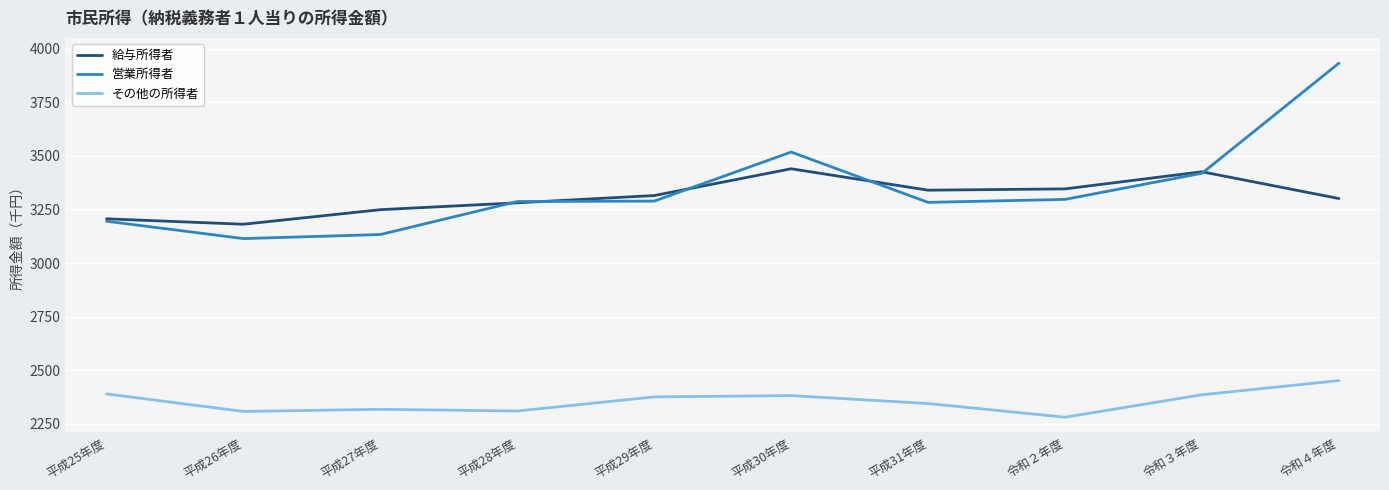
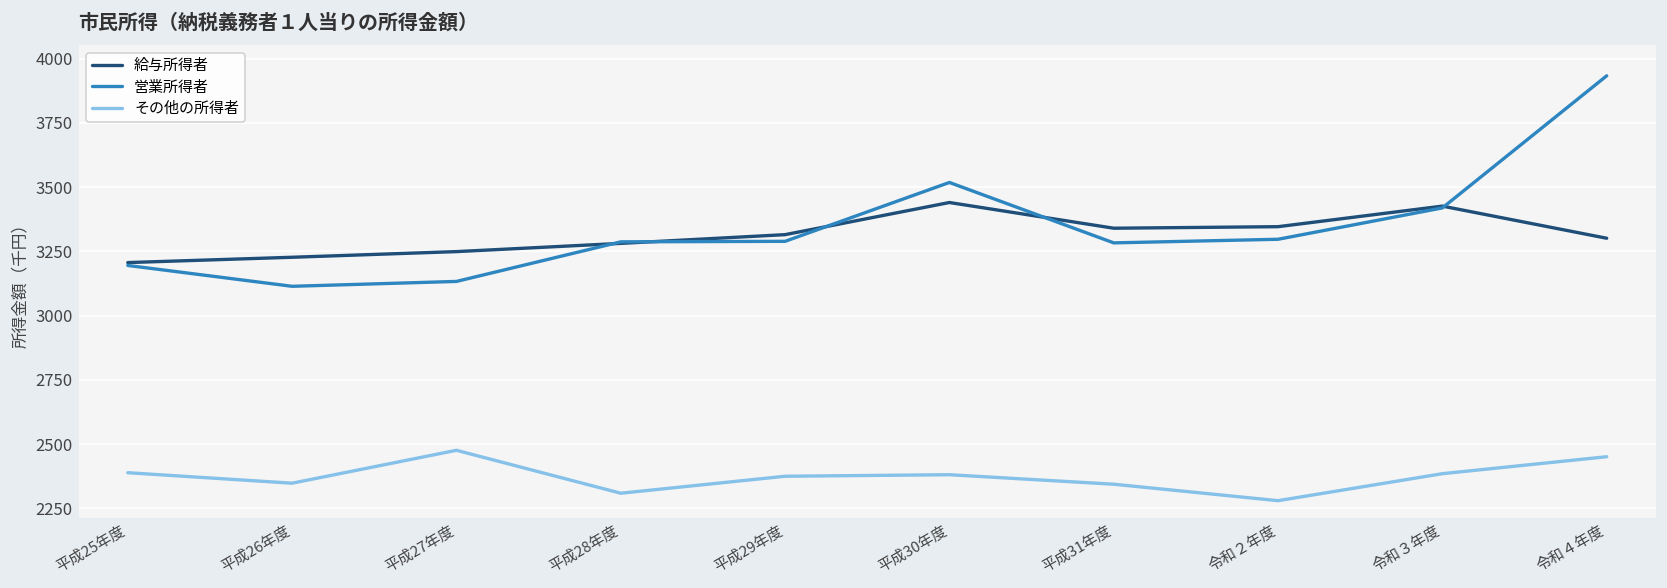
  {
    "給与所得者": {
-     "平成26年度": 3180,
+     "平成26年度": 3230,
      "平成27年度": 3250,
      "平成29年度": 3320,
      "平成30年度": 3440,
      "平成31年度": 3340,
      "令和２年度": 3350,
      "令和４年度": 3300
    },
    "営業所得者": {
      "平成26年度": 3110,
      "平成27年度": 3130,
      "平成29年度": 3290,
      "平成30年度": 3520,
      "平成31年度": 3280,
      "令和２年度": 3300,
      "令和４年度": 3930
    },
    "その他の所得者": {
      "平成25年度": 2390,
-     "平成26年度": 2310,
-     "平成27年度": 2320,
+     "平成26年度": 2350,
+     "平成27年度": 2480,
      "平成28年度": 2310,
      "平成29年度": 2380,
      "平成30年度": 2380,
      "平成31年度": 2340,
      "令和２年度": 2280,
      "令和３年度": 2390,
      "令和４年度": 2450
    }
  }
